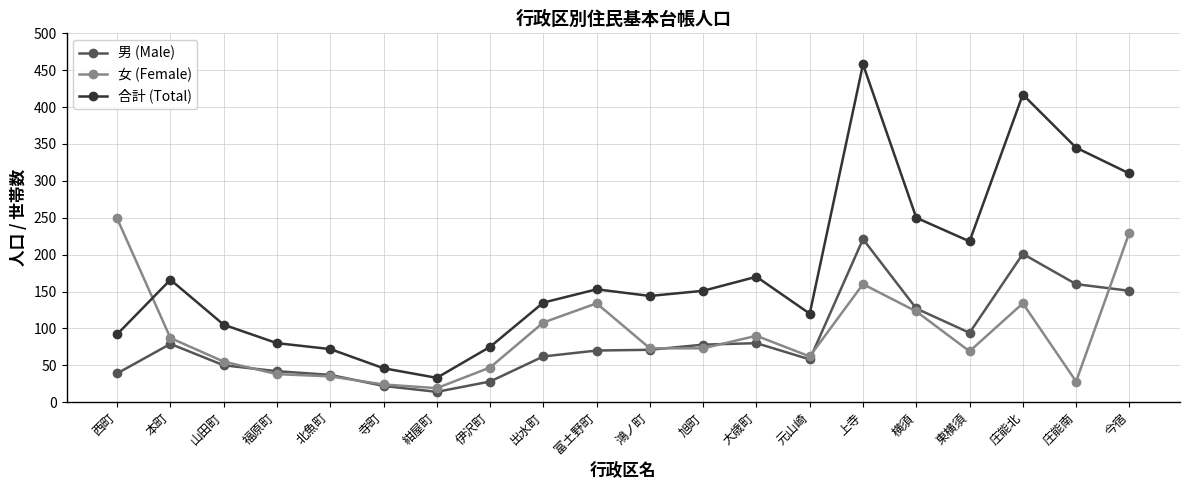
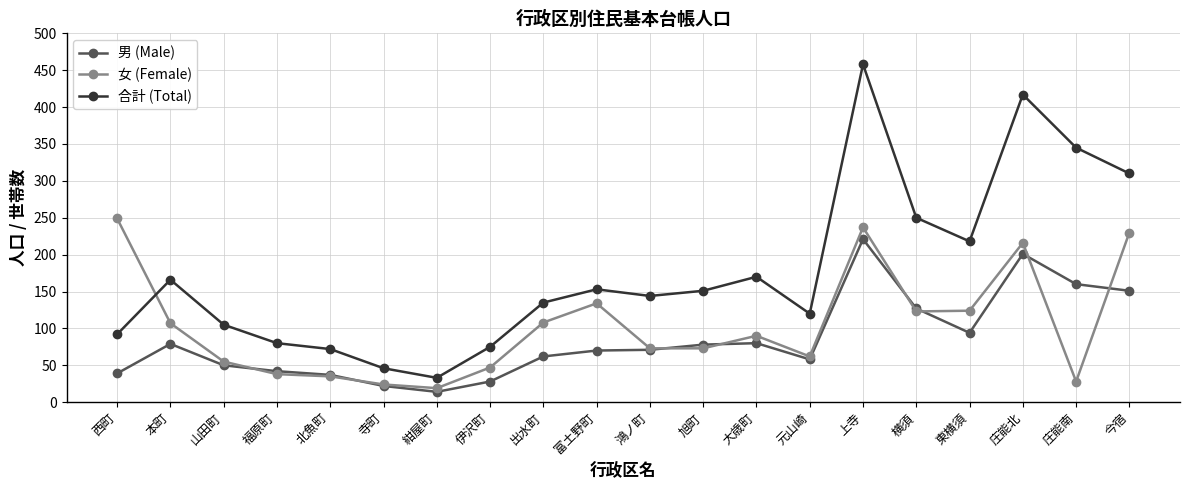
  {
    "女 (Female)": {
      "西町": 250,
-     "本町": 90,
+     "本町": 110,
      "山田町": 60,
      "福原町": 40,
      "紺屋町": 20,
      "伊沢町": 50,
      "出水町": 110,
      "富土野町": 130,
      "旭町": 70,
      "大歳町": 90,
      "元山崎": 60,
-     "上寺": 160,
+     "上寺": 240,
      "横須": 120,
-     "東横須": 70,
-     "庄能北": 130,
+     "東横須": 120,
+     "庄能北": 220,
      "庄能南": 30,
      "今宿": 230
    }
  }
